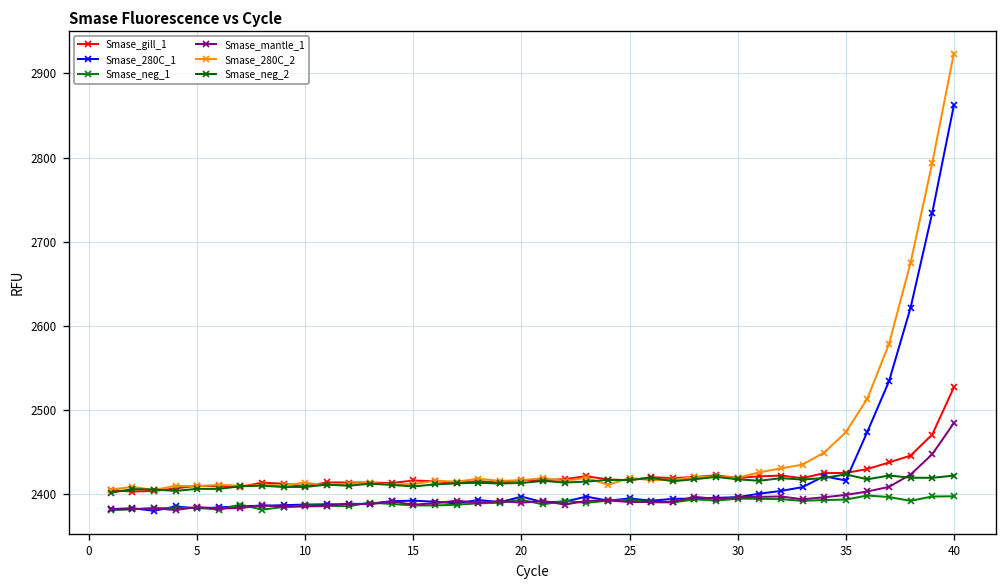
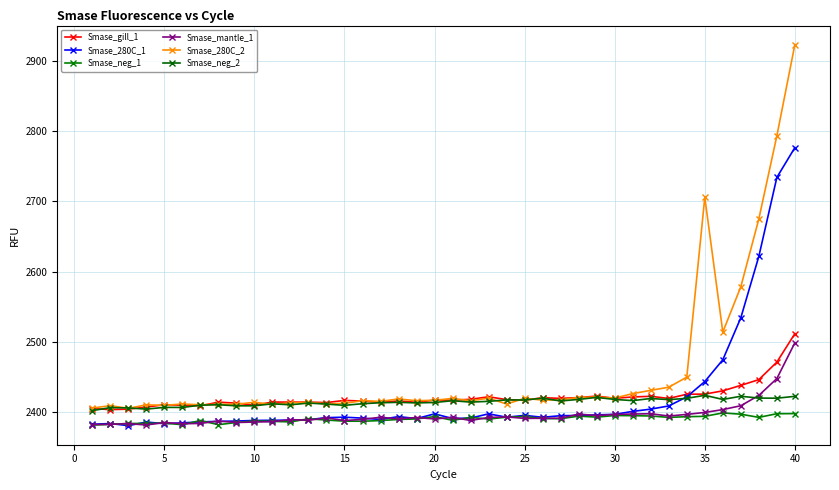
  {
    "Smase_gill_1": {
      "15": 2420,
-     "40": 2530
+     "40": 2510
    },
    "Smase_280C_1": {
      "15": 2390,
      "20": 2400,
-     "35": 2420,
-     "40": 2860
+     "35": 2440,
+     "40": 2780
    },
    "Smase_mantle_1": {
      "35": 2400,
-     "40": 2480
+     "40": 2500
    },
    "Smase_280C_2": {
      "10": 2410,
-     "35": 2470,
+     "35": 2710,
      "40": 2920
    }
  }
